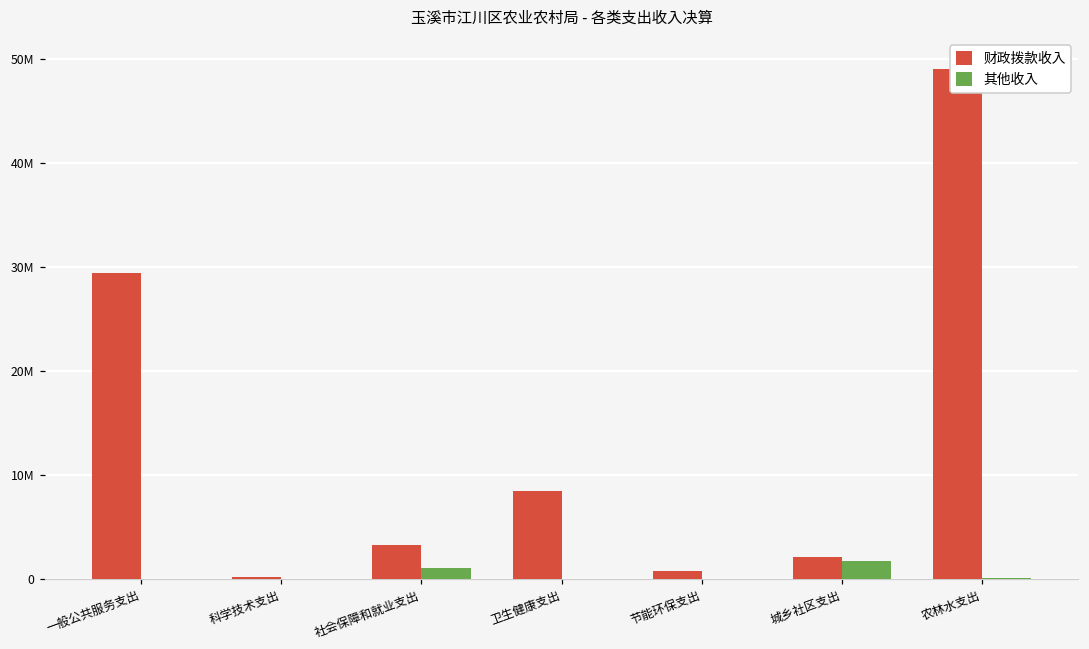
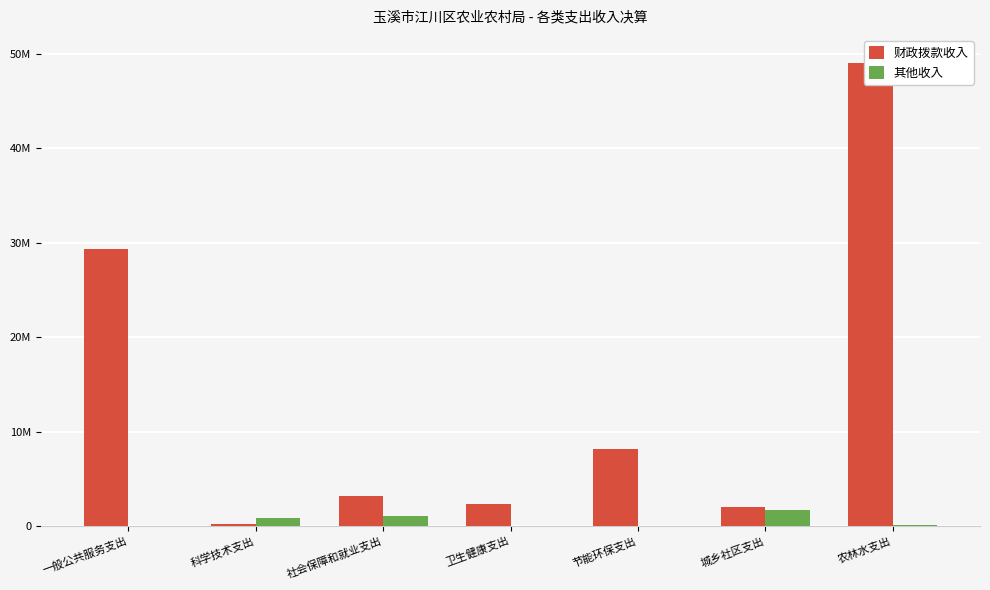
  {
    "财政拨款收入": {
      "一般公共服务支出": 29000000,
      "社会保障和就业支出": 3000000,
-     "卫生健康支出": 8000000,
-     "节能环保支出": 1000000,
+     "卫生健康支出": 2000000,
+     "节能环保支出": 8000000,
      "城乡社区支出": 2000000
    },
    "其他收入": {
      "一般公共服务支出": 0,
-     "科学技术支出": 0,
+     "科学技术支出": 1000000,
      "社会保障和就业支出": 1000000,
      "卫生健康支出": 0,
      "节能环保支出": 0,
      "城乡社区支出": 2000000
    }
  }
